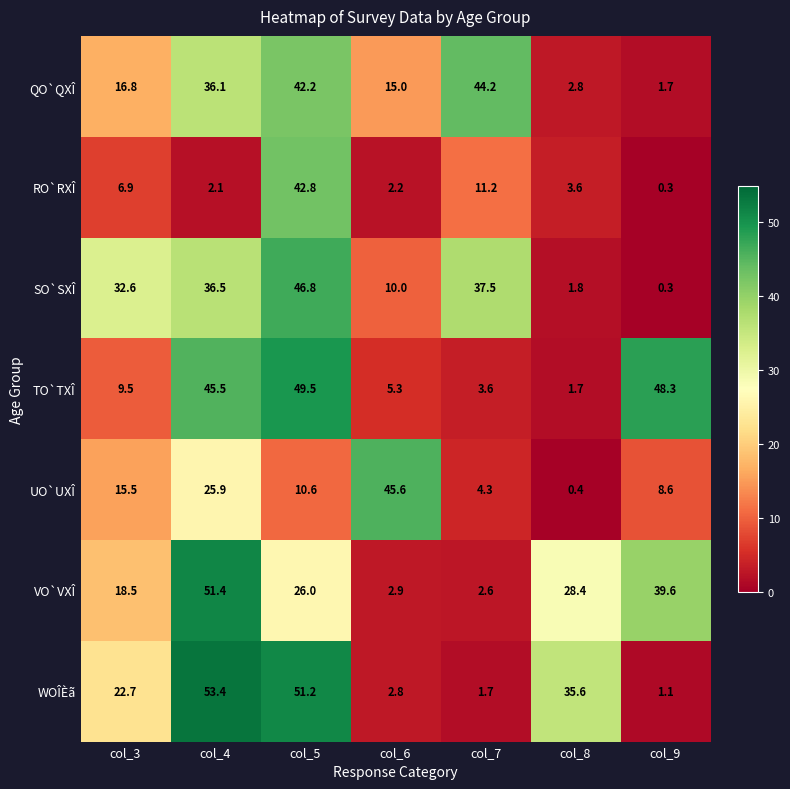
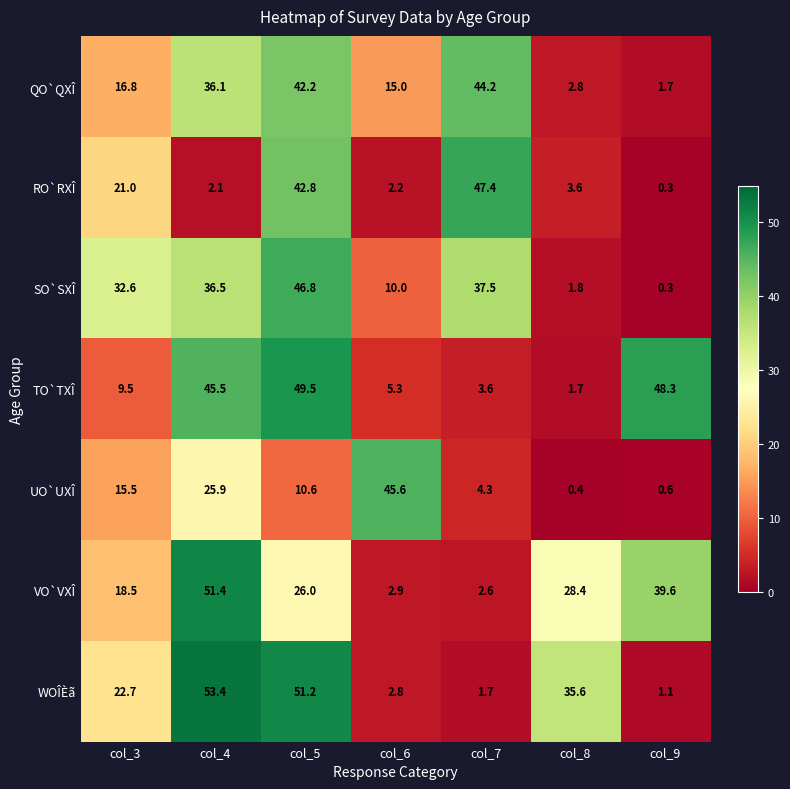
  {
    "QO`QXÎ": {
      "col_3": 16.8,
      "col_4": 36.1,
      "col_5": 42.2,
      "col_6": 15.0,
      "col_7": 44.2,
      "col_8": 2.8,
      "col_9": 1.7
    },
    "RO`RXÎ": {
-     "col_3": 6.9,
+     "col_3": 21.0,
      "col_4": 2.1,
      "col_5": 42.8,
      "col_6": 2.2,
-     "col_7": 11.2,
+     "col_7": 47.4,
      "col_8": 3.6,
      "col_9": 0.3
    },
    "SO`SXÎ": {
      "col_3": 32.6,
      "col_4": 36.5,
      "col_5": 46.8,
      "col_6": 10.0,
      "col_7": 37.5,
      "col_8": 1.8,
      "col_9": 0.3
    },
    "TO`TXÎ": {
      "col_3": 9.5,
      "col_4": 45.5,
      "col_5": 49.5,
      "col_6": 5.3,
      "col_7": 3.6,
      "col_8": 1.7,
      "col_9": 48.3
    },
    "UO`UXÎ": {
      "col_3": 15.5,
      "col_4": 25.9,
      "col_5": 10.6,
      "col_6": 45.6,
      "col_7": 4.3,
      "col_8": 0.4,
-     "col_9": 8.6
+     "col_9": 0.6
    },
    "VO`VXÎ": {
      "col_3": 18.5,
      "col_4": 51.4,
      "col_5": 26.0,
      "col_6": 2.9,
      "col_7": 2.6,
      "col_8": 28.4,
      "col_9": 39.6
    },
    "WOÎÈã": {
      "col_3": 22.7,
      "col_4": 53.4,
      "col_5": 51.2,
      "col_6": 2.8,
      "col_7": 1.7,
      "col_8": 35.6,
      "col_9": 1.1
    }
  }
